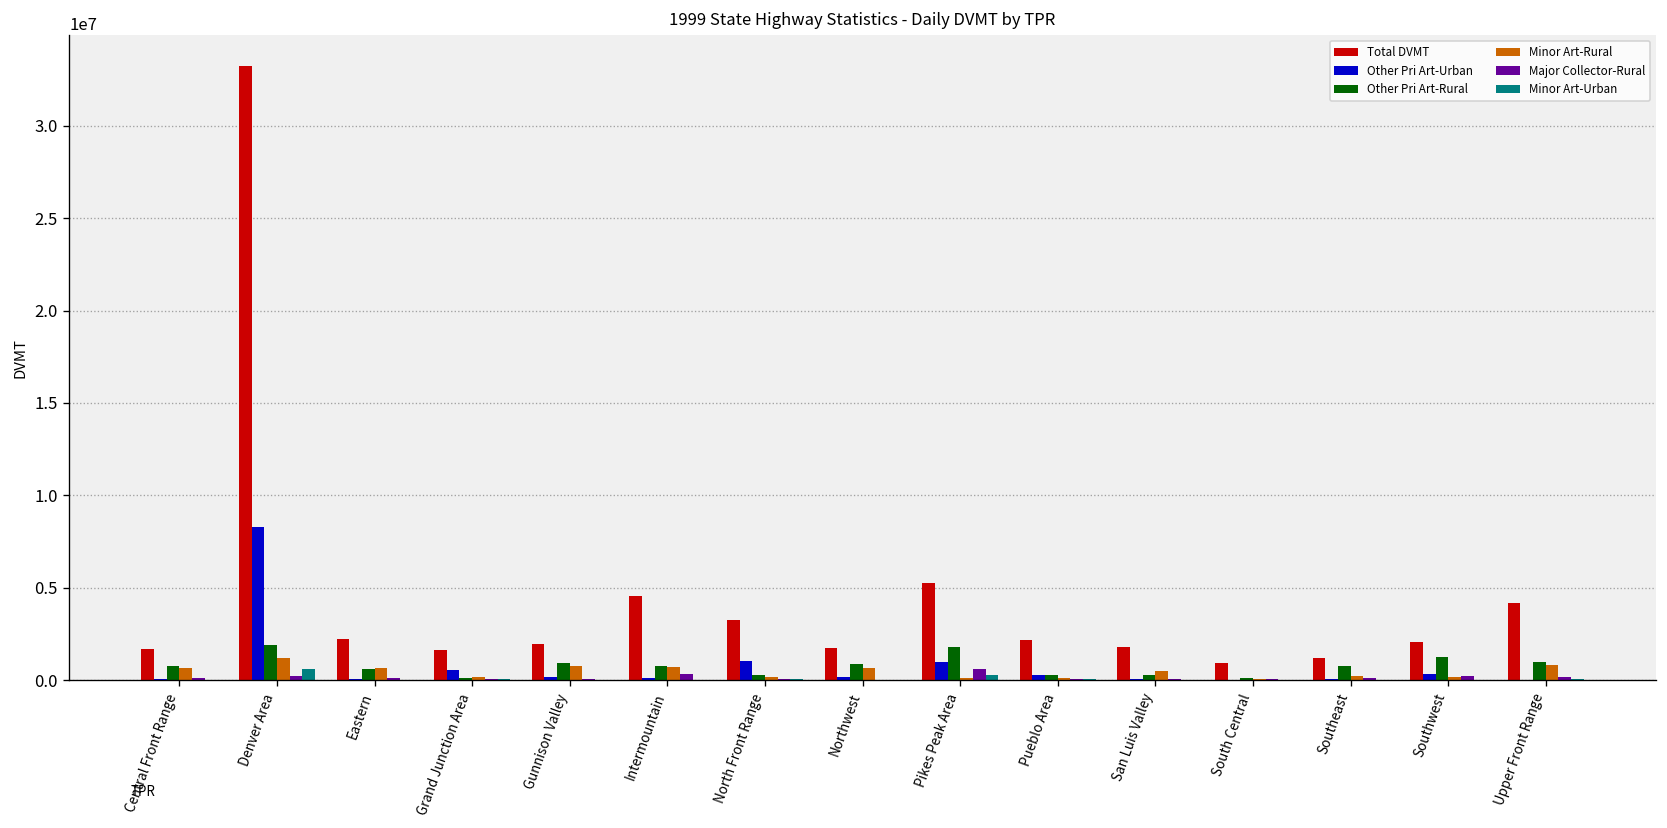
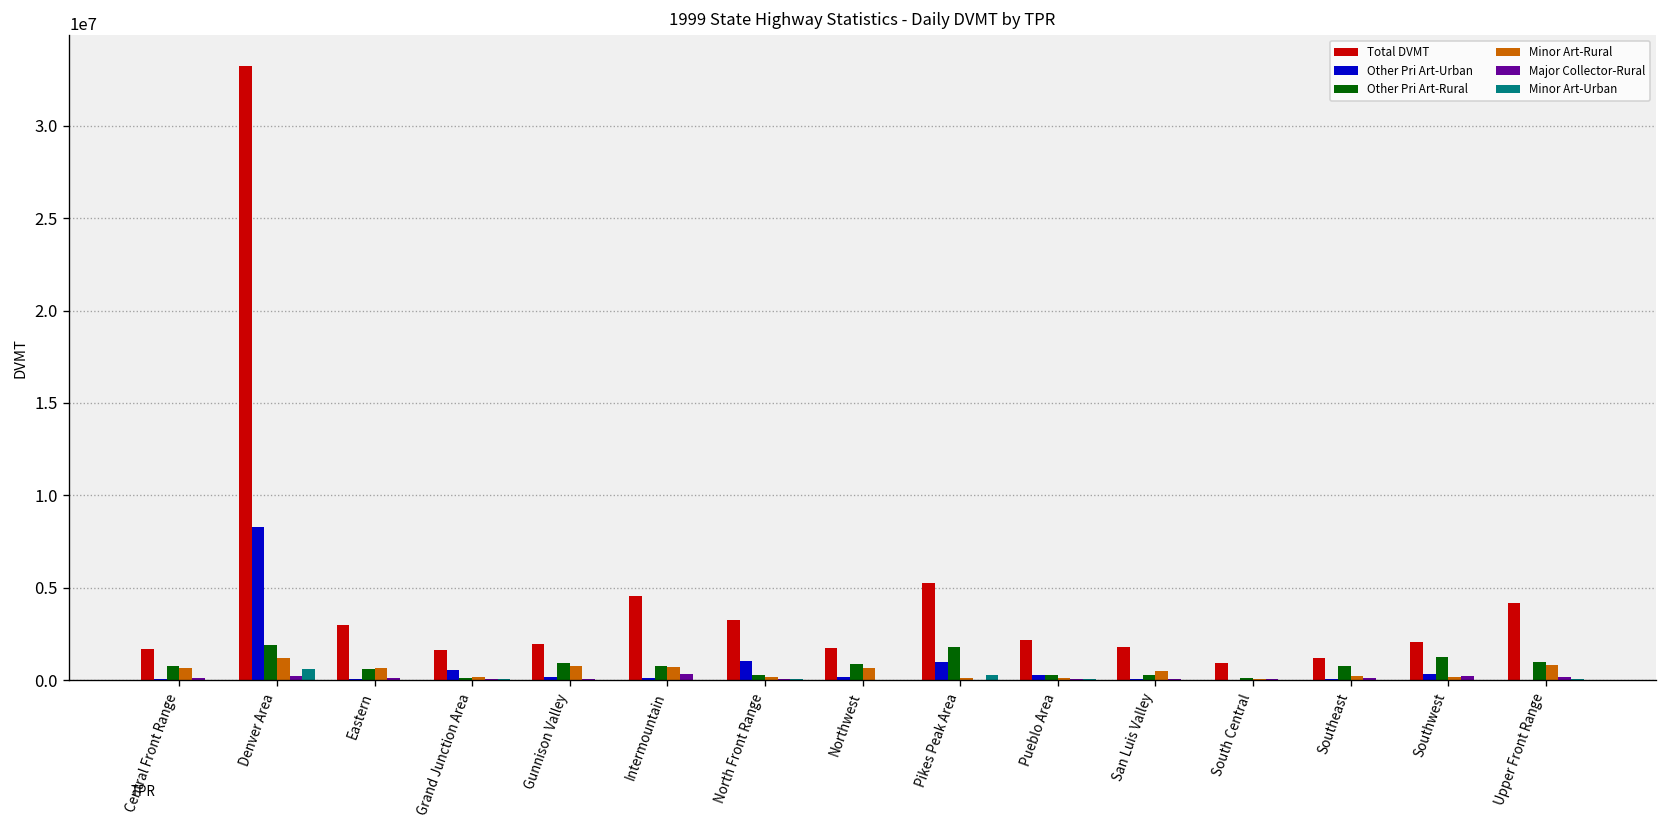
  {
    "Total DVMT": {
      "Central Front Range": 1700000,
      "Denver Area": 33200000,
-     "Eastern": 2200000,
+     "Eastern": 3000000,
      "Grand Junction Area": 1600000,
      "Gunnison Valley": 2000000,
      "Intermountain": 4600000,
      "North Front Range": 3200000,
      "Northwest": 1700000,
      "Pikes Peak Area": 5300000,
      "Pueblo Area": 2200000,
      "San Luis Valley": 1800000,
      "South Central": 900000,
      "Southeast": 1200000,
      "Southwest": 2000000,
      "Upper Front Range": 4200000
    },
    "Other Pri Art-Urban": {
      "Denver Area": 8300000,
      "Grand Junction Area": 500000,
      "North Front Range": 1000000,
      "Pikes Peak Area": 1000000,
      "Pueblo Area": 300000,
      "Southwest": 400000
    },
    "Other Pri Art-Rural": {
      "Central Front Range": 800000,
      "Denver Area": 1900000,
      "Eastern": 600000,
      "Gunnison Valley": 900000,
      "Intermountain": 800000,
      "North Front Range": 300000,
      "Northwest": 900000,
      "Pikes Peak Area": 1800000,
      "Pueblo Area": 300000,
      "San Luis Valley": 300000,
      "Southeast": 800000,
      "Southwest": 1200000,
      "Upper Front Range": 1000000
    },
    "Minor Art-Rural": {
      "Central Front Range": 700000,
      "Denver Area": 1200000,
      "Eastern": 600000,
      "Gunnison Valley": 800000,
      "Intermountain": 700000,
      "North Front Range": 200000,
      "Northwest": 600000,
      "San Luis Valley": 500000,
      "Southeast": 200000,
      "Southwest": 200000,
      "Upper Front Range": 900000
    },
    "Major Collector-Rural": {
      "Denver Area": 200000,
      "Intermountain": 300000,
-     "Pikes Peak Area": 600000,
+     "Pikes Peak Area": 0,
      "Southwest": 200000
    },
    "Minor Art-Urban": {
      "Denver Area": 600000,
      "Intermountain": 0,
      "Northwest": 0,
      "Pikes Peak Area": 300000,
      "San Luis Valley": 0
    }
  }
